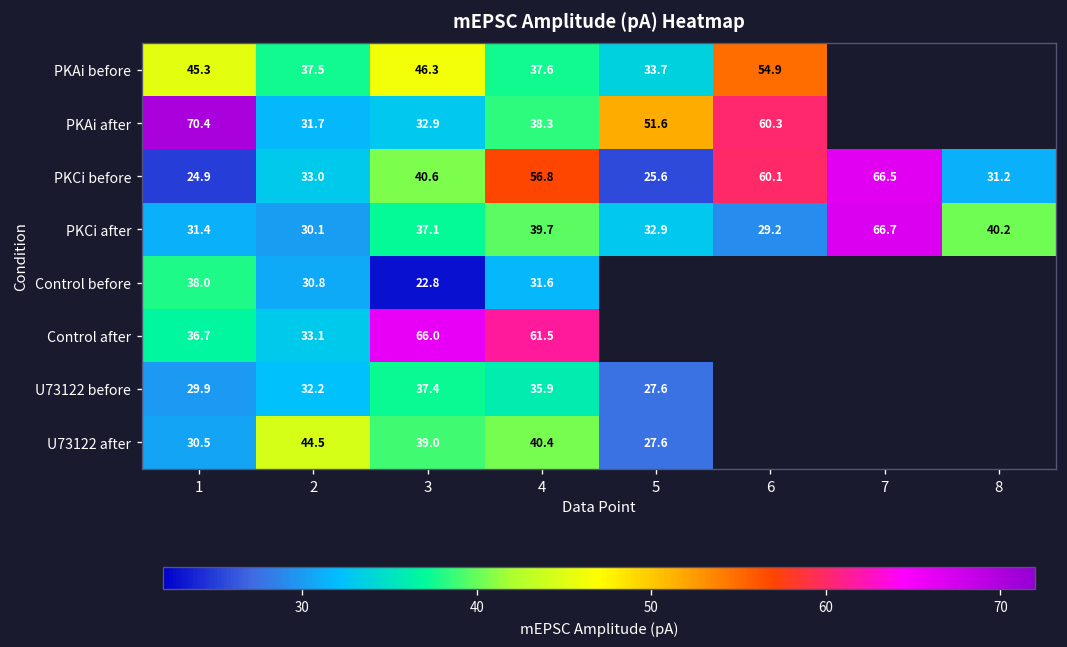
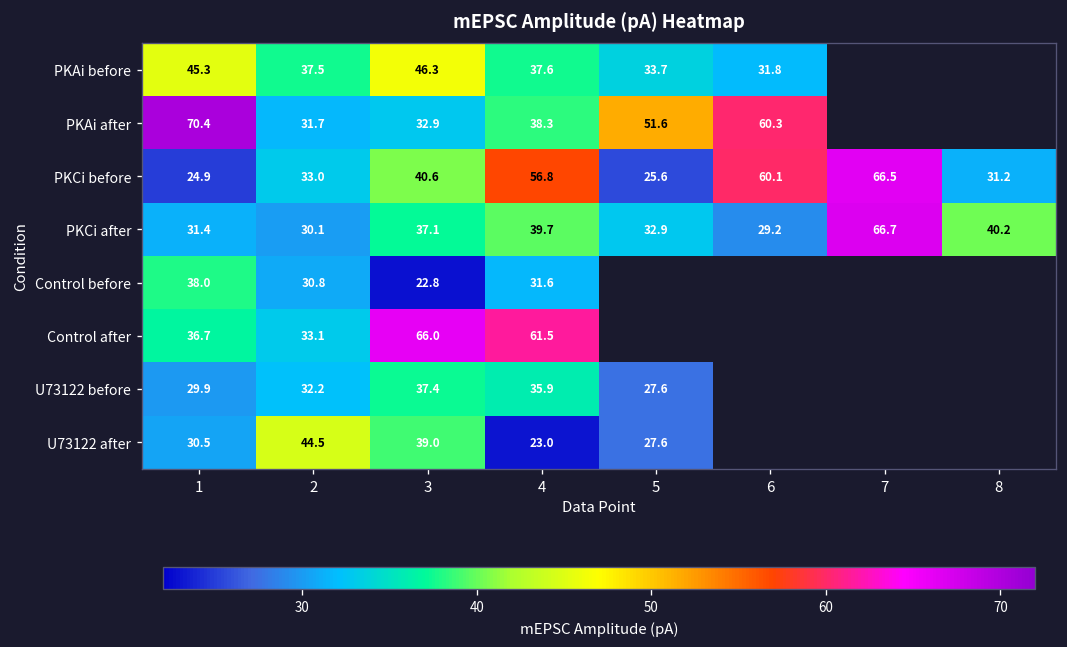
  {
    "PKAi before": {
      "1": 45.3,
      "2": 37.5,
      "3": 46.3,
      "4": 37.6,
      "5": 33.7,
-     "6": 54.9
+     "6": 31.8
    },
    "PKAi after": {
      "1": 70.4,
      "2": 31.7,
      "3": 32.9,
      "4": 38.3,
      "5": 51.6,
      "6": 60.3
    },
    "PKCi before": {
      "1": 24.9,
      "2": 33.0,
      "3": 40.6,
      "4": 56.8,
      "5": 25.6,
      "6": 60.1,
      "7": 66.5,
      "8": 31.2
    },
    "PKCi after": {
      "1": 31.4,
      "2": 30.1,
      "3": 37.1,
      "4": 39.7,
      "5": 32.9,
      "6": 29.2,
      "7": 66.7,
      "8": 40.2
    },
    "Control before": {
      "1": 38.0,
      "2": 30.8,
      "3": 22.8,
      "4": 31.6
    },
    "Control after": {
      "1": 36.7,
      "2": 33.1,
      "3": 66.0,
      "4": 61.5
    },
    "U73122 before": {
      "1": 29.9,
      "2": 32.2,
      "3": 37.4,
      "4": 35.9,
      "5": 27.6
    },
    "U73122 after": {
      "1": 30.5,
      "2": 44.5,
      "3": 39.0,
-     "4": 40.4,
+     "4": 23.0,
      "5": 27.6
    }
  }
